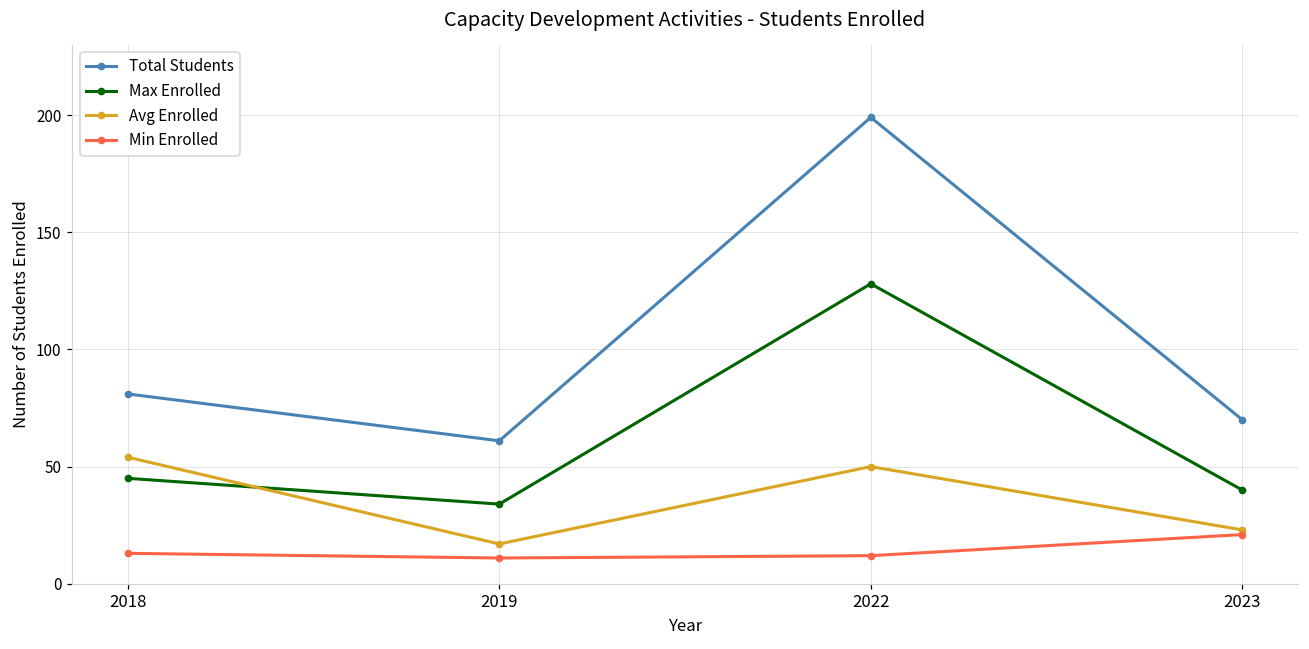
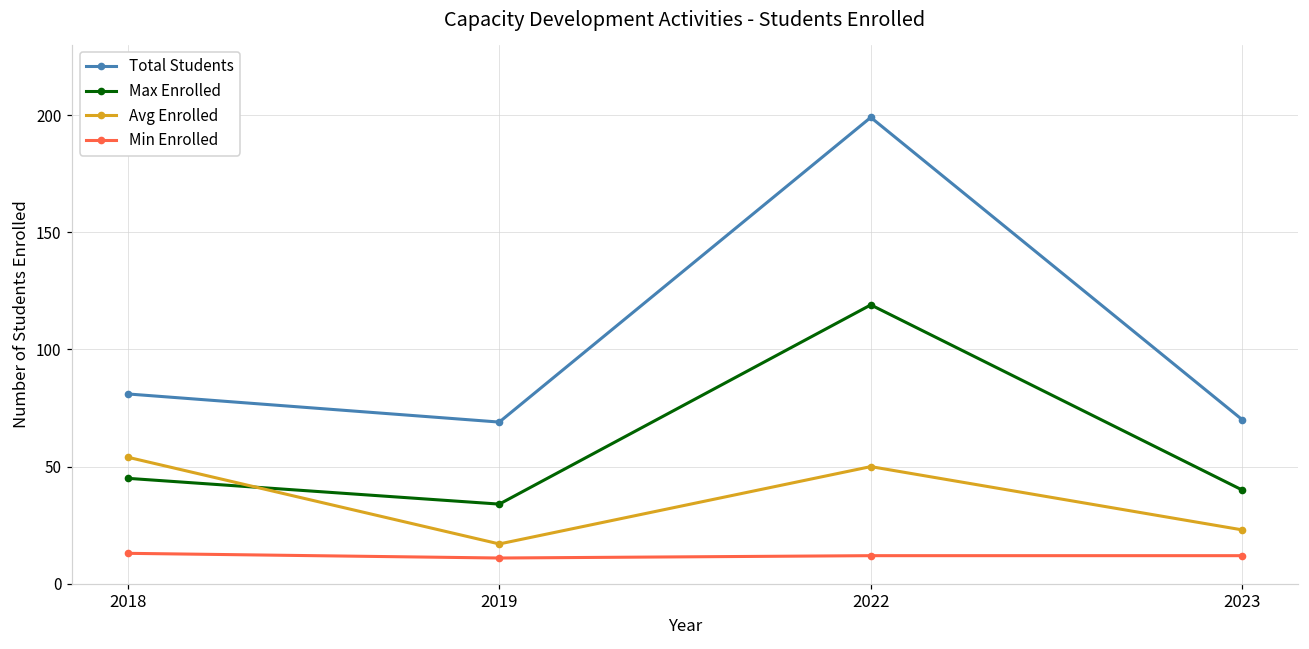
  {
    "Total Students": {
      "2018": 81,
-     "2019": 61,
+     "2019": 69,
      "2022": 199,
      "2023": 70
    },
    "Max Enrolled": {
      "2018": 45,
      "2019": 34,
-     "2022": 128,
+     "2022": 119,
      "2023": 40
    },
    "Avg Enrolled": {
      "2018": 54,
      "2019": 17,
      "2022": 50,
      "2023": 23
    },
    "Min Enrolled": {
      "2018": 13,
      "2019": 11,
      "2022": 12,
-     "2023": 21
+     "2023": 12
    }
  }
